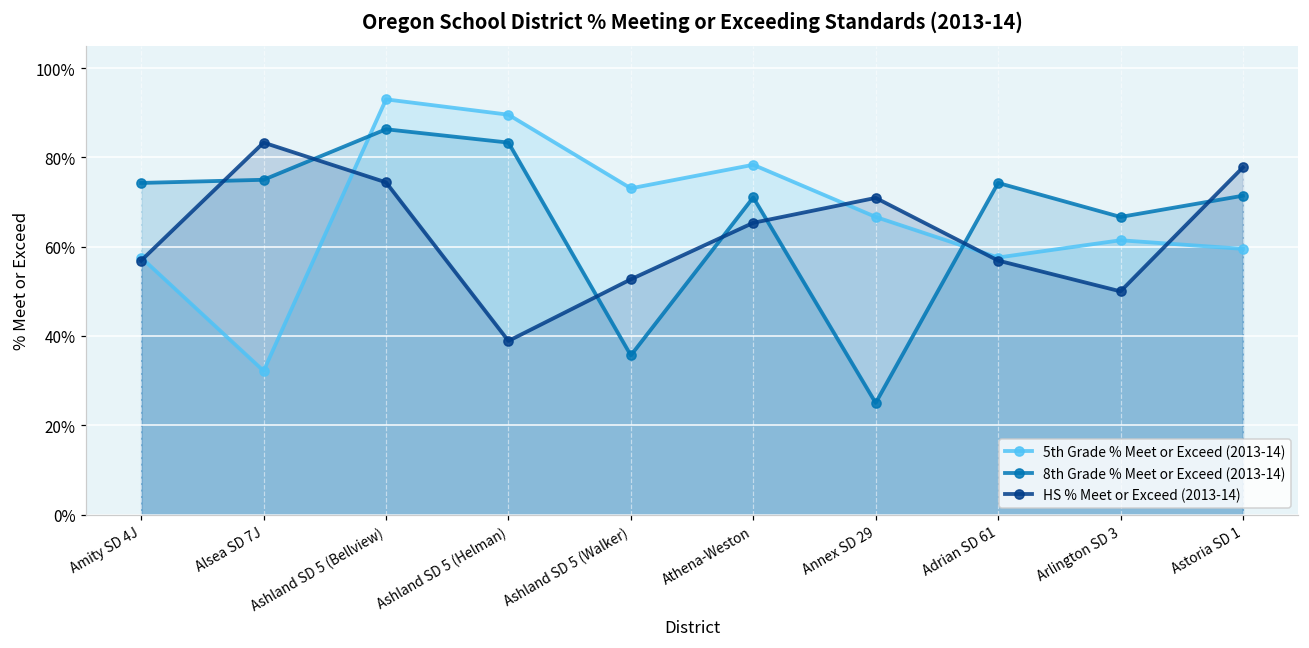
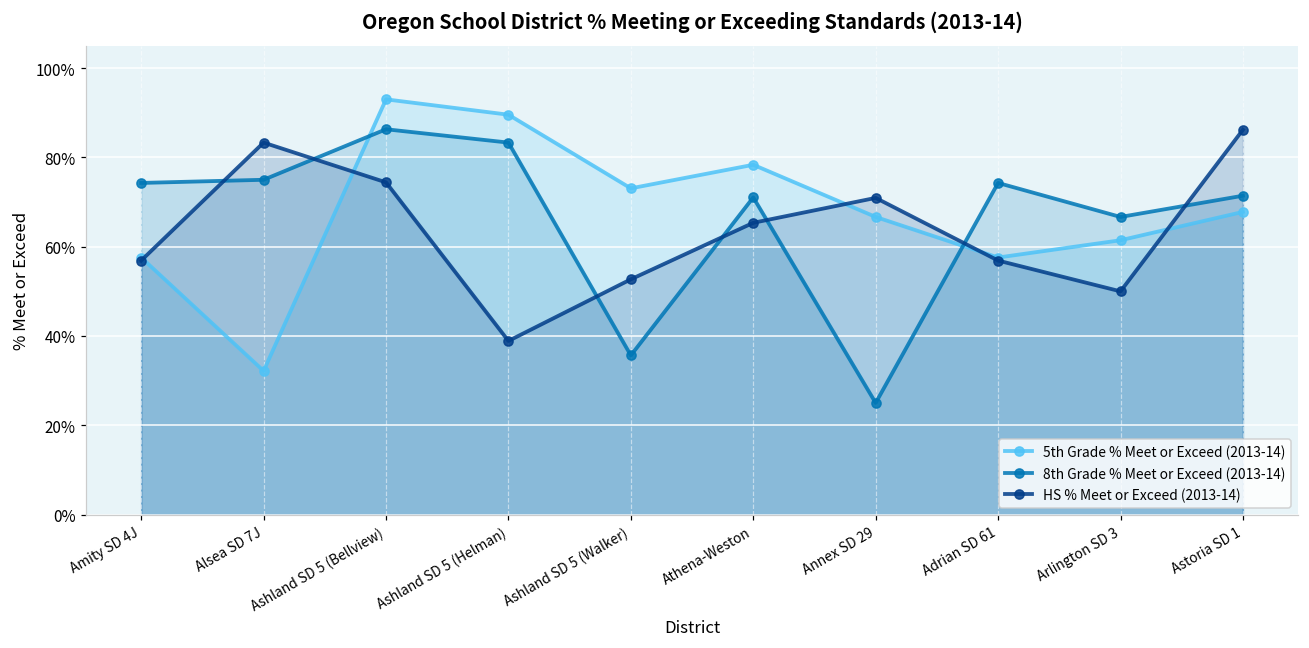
  {
    "5th Grade % Meet or Exceed (2013-14)": {
      "Amity SD 4J": "58%",
      "Alsea SD 7J": "32%",
      "Ashland SD 5 (Bellview)": "93%",
      "Ashland SD 5 (Helman)": "90%",
      "Ashland SD 5 (Walker)": "73%",
      "Athena-Weston": "78%",
      "Annex SD 29": "67%",
      "Adrian SD 61": "58%",
      "Arlington SD 3": "61%",
-     "Astoria SD 1": "60%"
+     "Astoria SD 1": "68%"
    },
    "8th Grade % Meet or Exceed (2013-14)": {
      "Amity SD 4J": "74%",
      "Alsea SD 7J": "75%",
      "Ashland SD 5 (Bellview)": "86%",
      "Ashland SD 5 (Helman)": "83%",
      "Ashland SD 5 (Walker)": "36%",
      "Athena-Weston": "71%",
      "Annex SD 29": "25%",
      "Adrian SD 61": "74%",
      "Arlington SD 3": "67%",
      "Astoria SD 1": "71%"
    },
    "HS % Meet or Exceed (2013-14)": {
      "Amity SD 4J": "57%",
      "Alsea SD 7J": "83%",
      "Ashland SD 5 (Bellview)": "74%",
      "Ashland SD 5 (Helman)": "39%",
      "Ashland SD 5 (Walker)": "53%",
      "Athena-Weston": "65%",
      "Annex SD 29": "71%",
      "Adrian SD 61": "57%",
      "Arlington SD 3": "50%",
-     "Astoria SD 1": "78%"
+     "Astoria SD 1": "86%"
    }
  }
